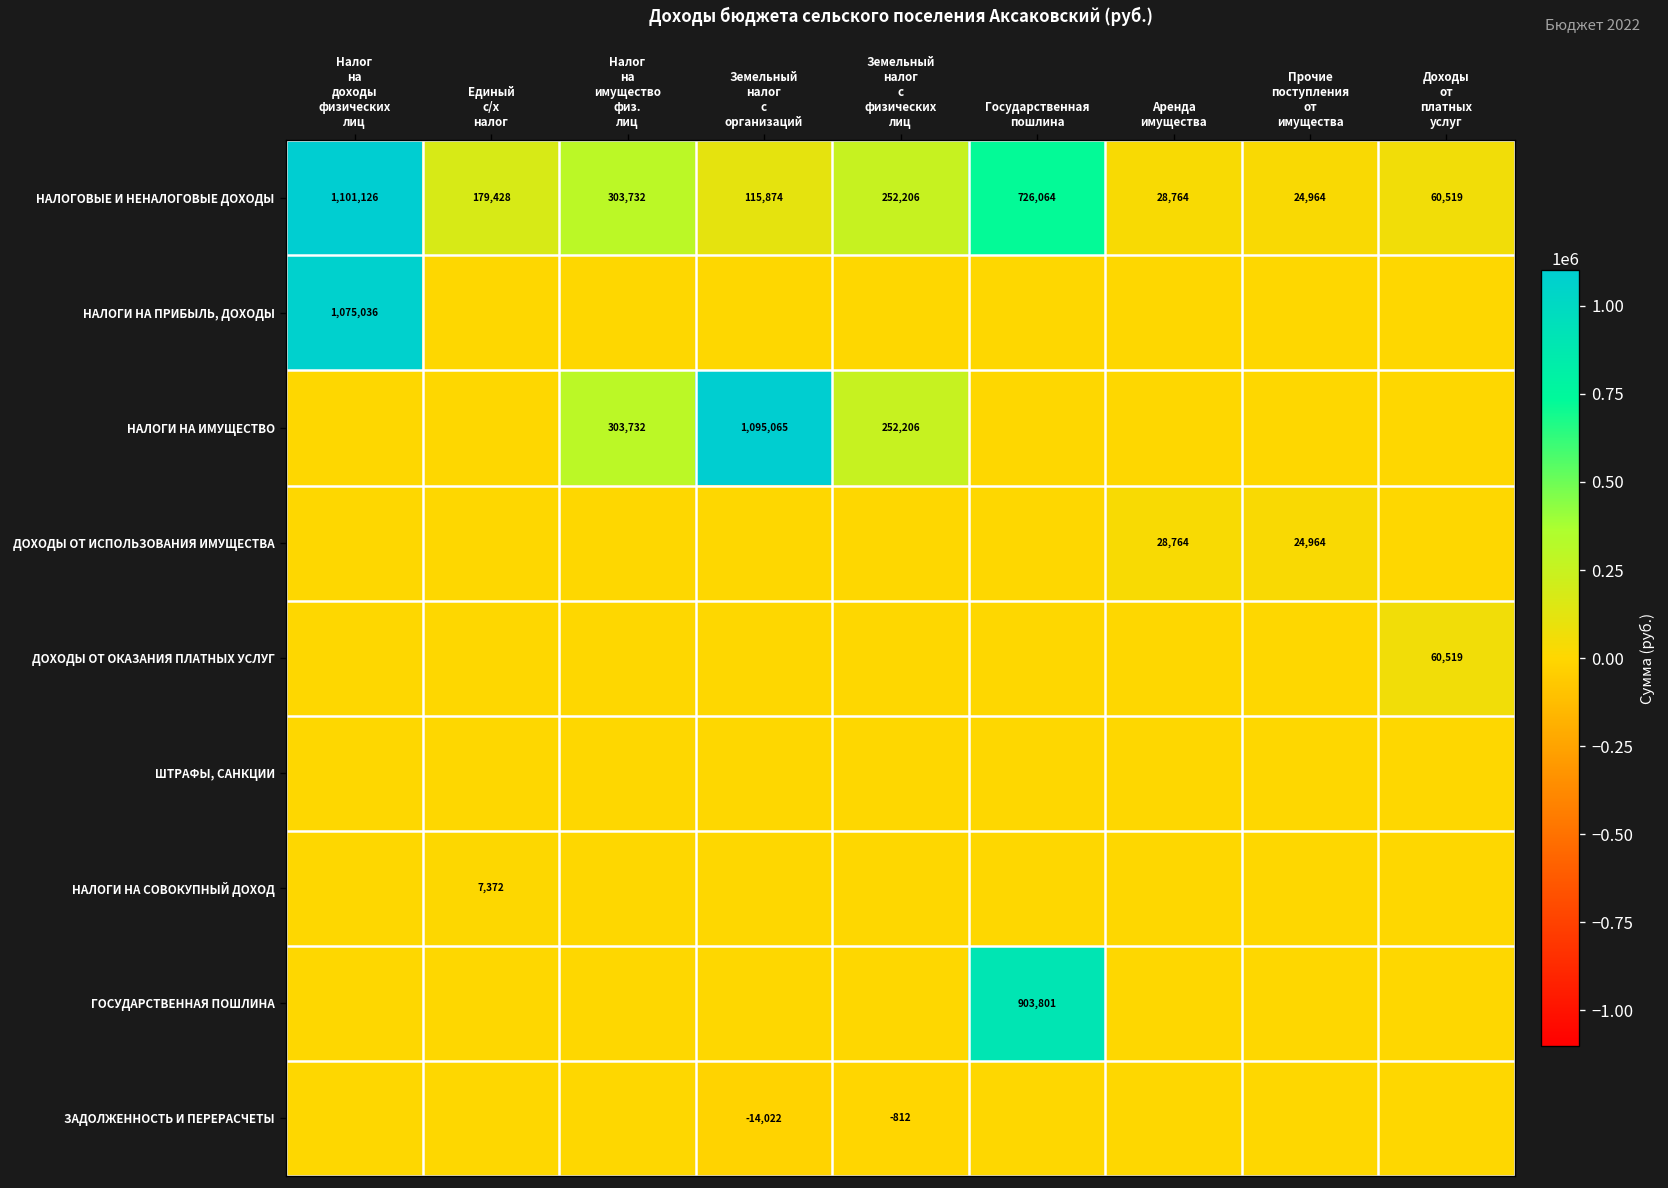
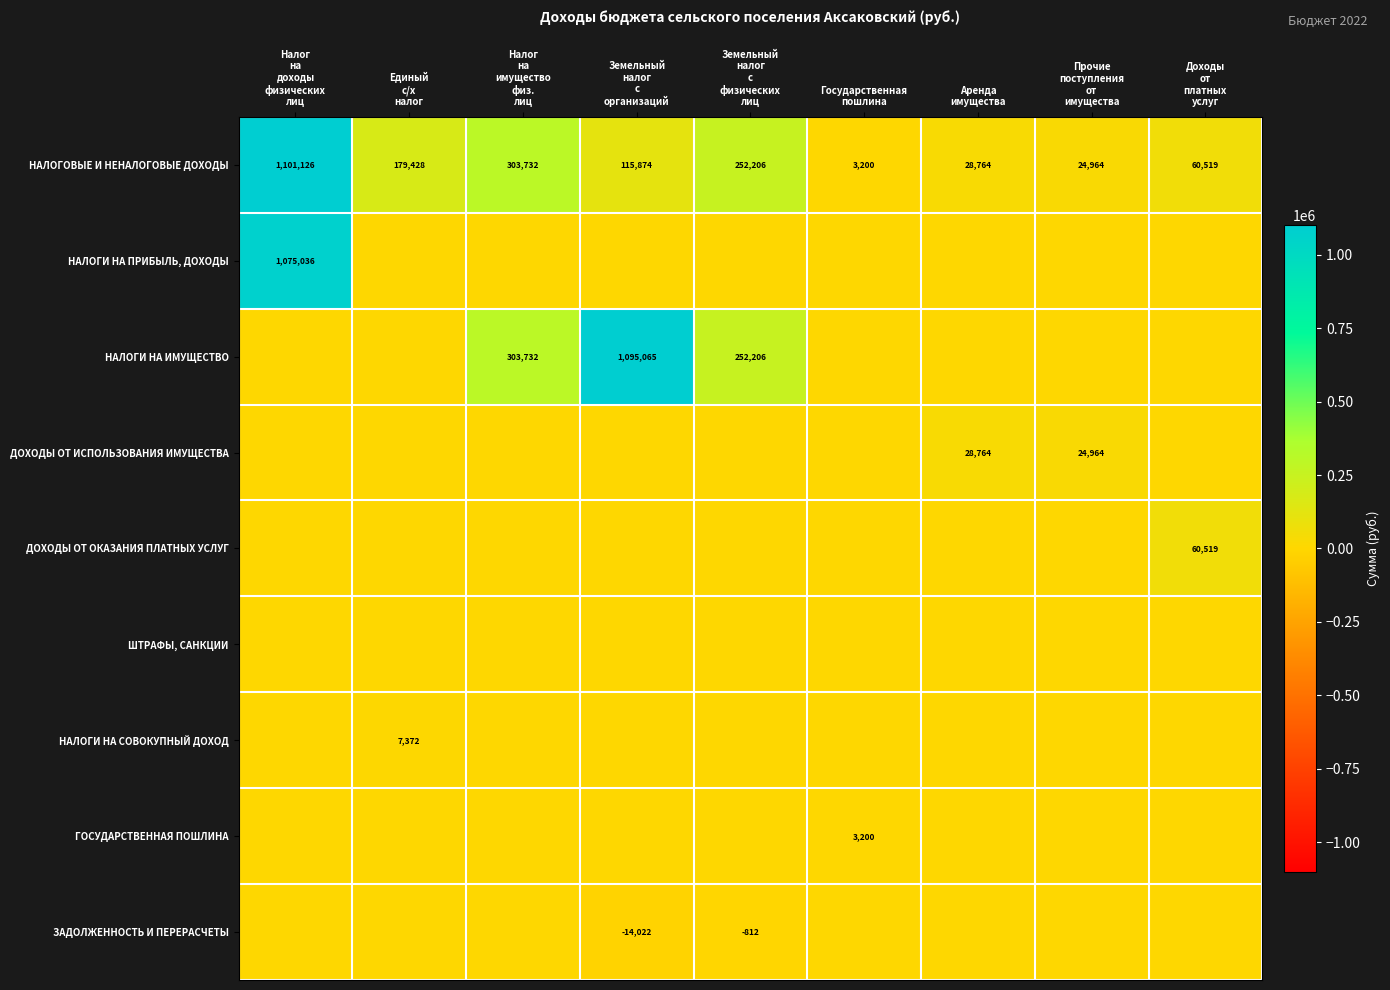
  {
    "НАЛОГОВЫЕ И НЕНАЛОГОВЫЕ ДОХОДЫ": {
      "Налог на доходы физических лиц": "1,101,126",
      "Единый с/х налог": "179,428",
      "Налог на имущество физ. лиц": "303,732",
      "Земельный налог с организаций": "115,874",
      "Земельный налог с физических лиц": "252,206",
-     "Государственная пошлина": "726,064",
+     "Государственная пошлина": "3,200",
      "Аренда имущества": "28,764",
      "Прочие поступления от имущества": "24,964",
      "Доходы от платных услуг": "60,519"
    },
    "НАЛОГИ НА ПРИБЫЛЬ, ДОХОДЫ": {
      "Налог на доходы физических лиц": "1,075,036"
    },
    "НАЛОГИ НА ИМУЩЕСТВО": {
      "Налог на имущество физ. лиц": "303,732",
      "Земельный налог с организаций": "1,095,065",
      "Земельный налог с физических лиц": "252,206"
    },
    "ДОХОДЫ ОТ ИСПОЛЬЗОВАНИЯ ИМУЩЕСТВА": {
      "Аренда имущества": "28,764",
      "Прочие поступления от имущества": "24,964"
    },
    "ДОХОДЫ ОТ ОКАЗАНИЯ ПЛАТНЫХ УСЛУГ": {
      "Доходы от платных услуг": "60,519"
    },
    "НАЛОГИ НА СОВОКУПНЫЙ ДОХОД": {
      "Единый с/х налог": "7,372"
    },
    "ГОСУДАРСТВЕННАЯ ПОШЛИНА": {
-     "Государственная пошлина": "903,801"
+     "Государственная пошлина": "3,200"
    },
    "ЗАДОЛЖЕННОСТЬ И ПЕРЕРАСЧЕТЫ": {
      "Земельный налог с организаций": "-14,022",
      "Земельный налог с физических лиц": "-812"
    }
  }
